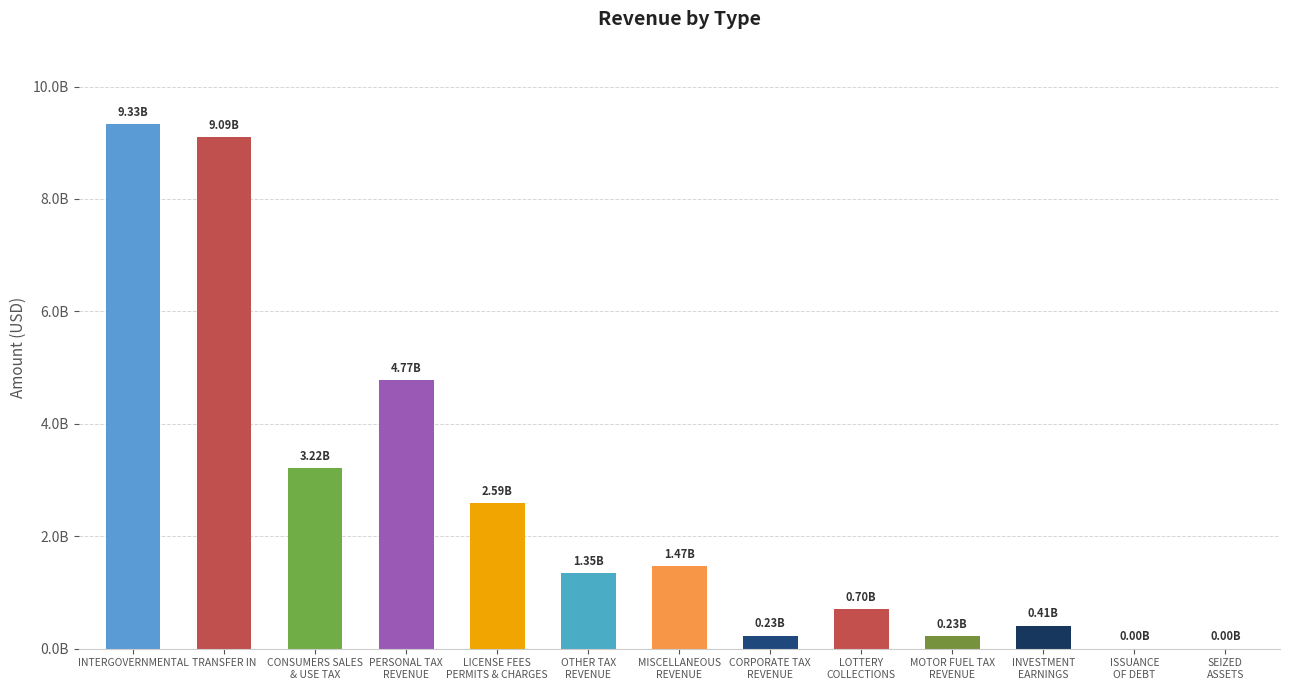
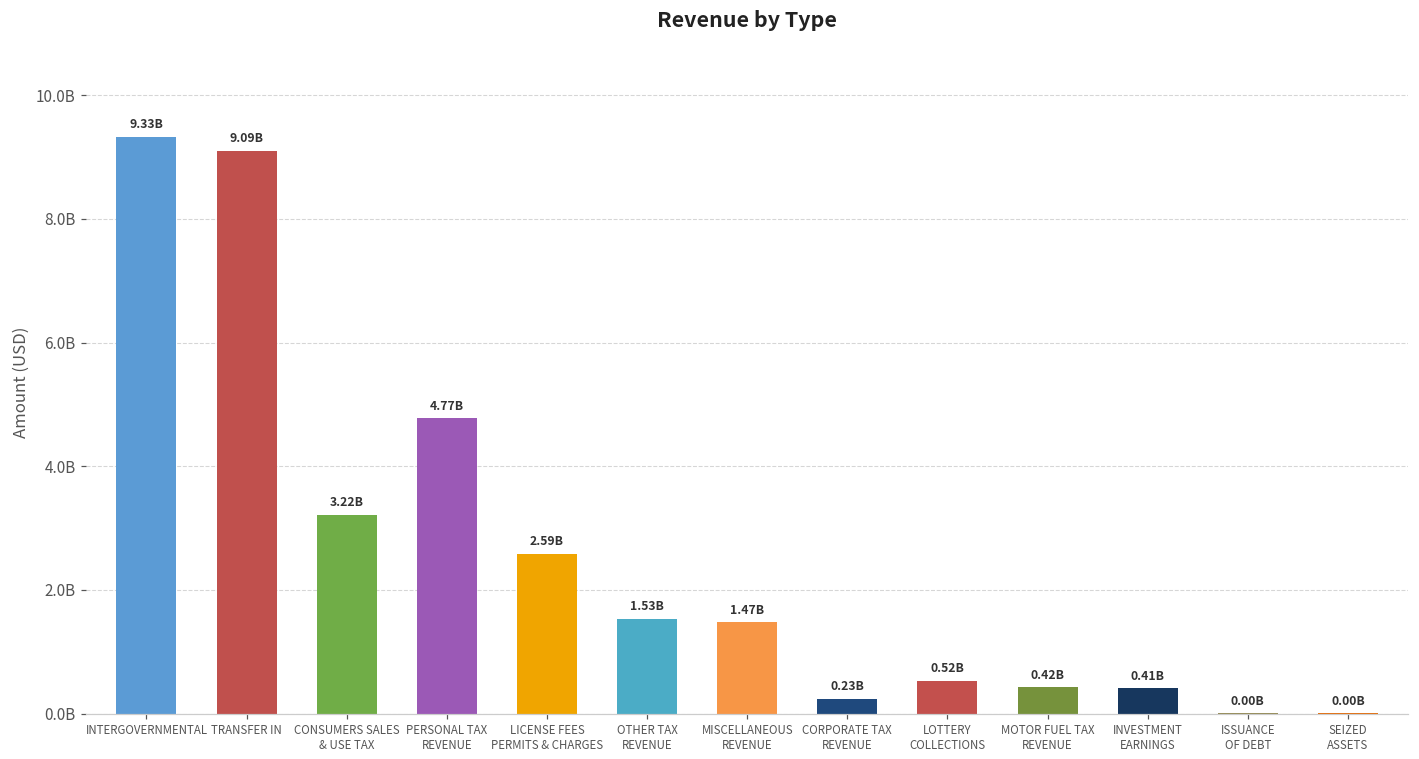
  {
    "INTERGOVERNMENTAL": "9.33B",
    "TRANSFER IN": "9.09B",
    "CONSUMERS SALES & USE TAX": "3.22B",
    "PERSONAL TAX REVENUE": "4.77B",
    "LICENSE FEES PERMITS & CHARGES": "2.59B",
-   "OTHER TAX REVENUE": "1.35B",
+   "OTHER TAX REVENUE": "1.53B",
    "MISCELLANEOUS REVENUE": "1.47B",
    "CORPORATE TAX REVENUE": "0.23B",
-   "LOTTERY COLLECTIONS": "0.70B",
-   "MOTOR FUEL TAX REVENUE": "0.23B",
+   "LOTTERY COLLECTIONS": "0.52B",
+   "MOTOR FUEL TAX REVENUE": "0.42B",
    "INVESTMENT EARNINGS": "0.41B"
  }
